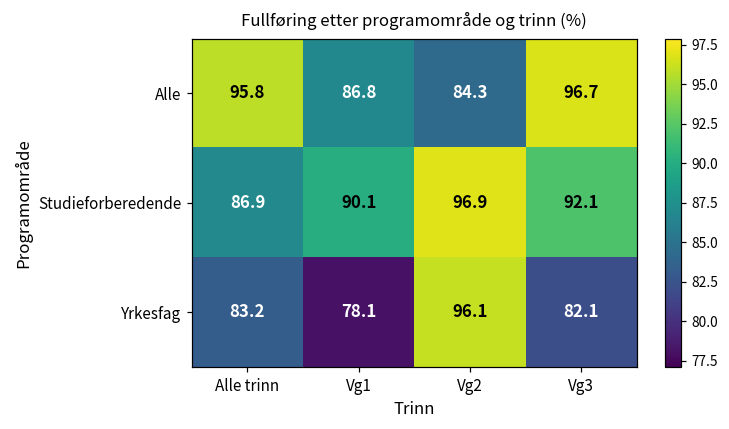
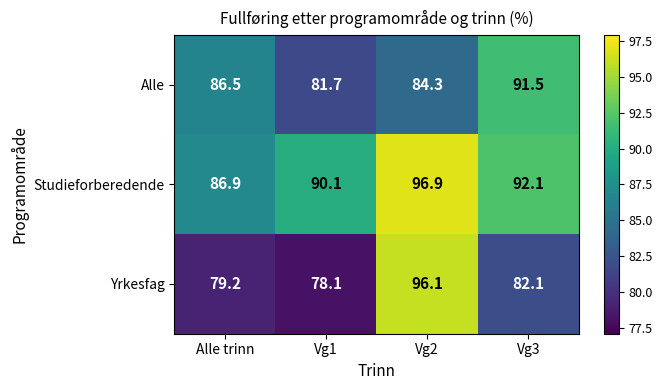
  {
    "Alle": {
-     "Alle trinn": 95.8,
-     "Vg1": 86.8,
+     "Alle trinn": 86.5,
+     "Vg1": 81.7,
      "Vg2": 84.3,
-     "Vg3": 96.7
+     "Vg3": 91.5
    },
    "Studieforberedende": {
      "Alle trinn": 86.9,
      "Vg1": 90.1,
      "Vg2": 96.9,
      "Vg3": 92.1
    },
    "Yrkesfag": {
-     "Alle trinn": 83.2,
+     "Alle trinn": 79.2,
      "Vg1": 78.1,
      "Vg2": 96.1,
      "Vg3": 82.1
    }
  }
